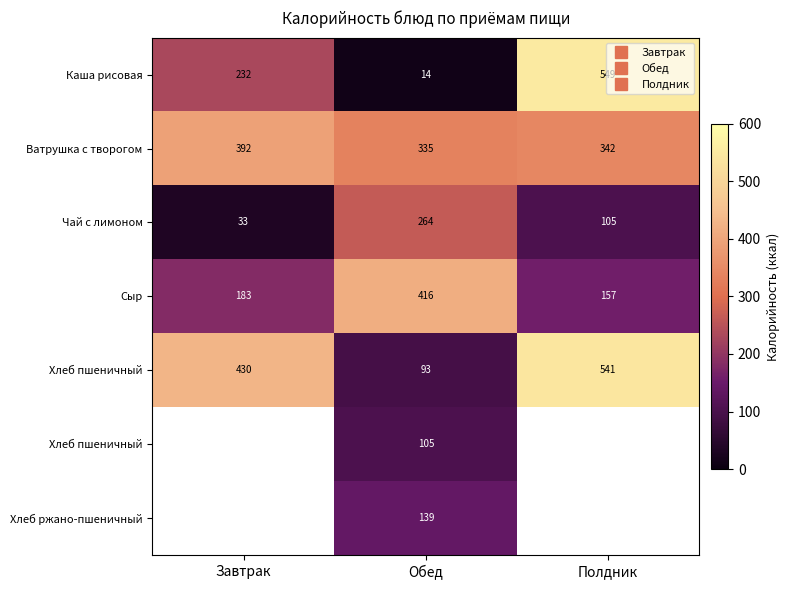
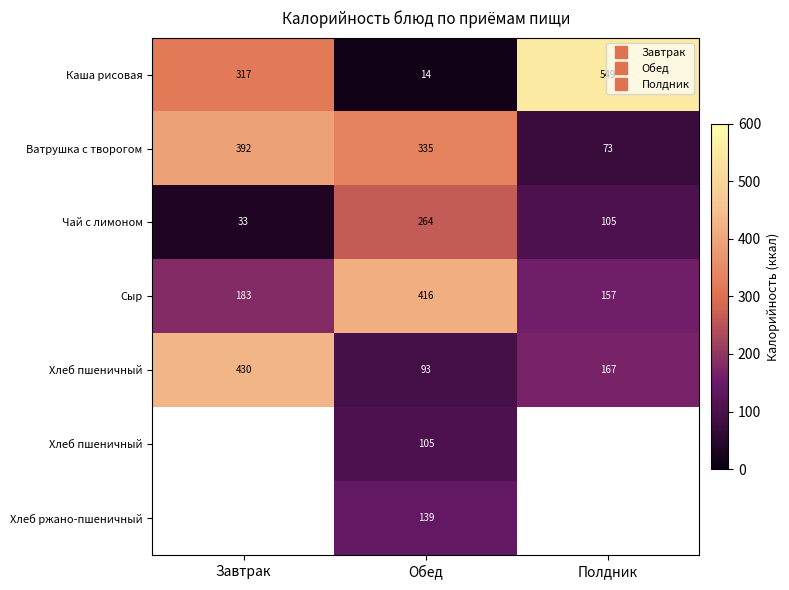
  {
    "Каша рисовая": {
-     "Завтрак": 232,
+     "Завтрак": 317,
      "Обед": 14
    },
    "Ватрушка с творогом": {
      "Завтрак": 392,
      "Обед": 335,
-     "Полдник": 342
+     "Полдник": 73
    },
    "Чай с лимоном": {
      "Завтрак": 33,
      "Обед": 264,
      "Полдник": 105
    },
    "Сыр": {
      "Завтрак": 183,
      "Обед": 416,
      "Полдник": 157
    },
    "Хлеб пшеничный": {
      "Завтрак": 430,
-     "Полдник": 541
+     "Полдник": 167
    },
    "Хлеб ржано-пшеничный": {
      "Обед": 139
    }
  }
